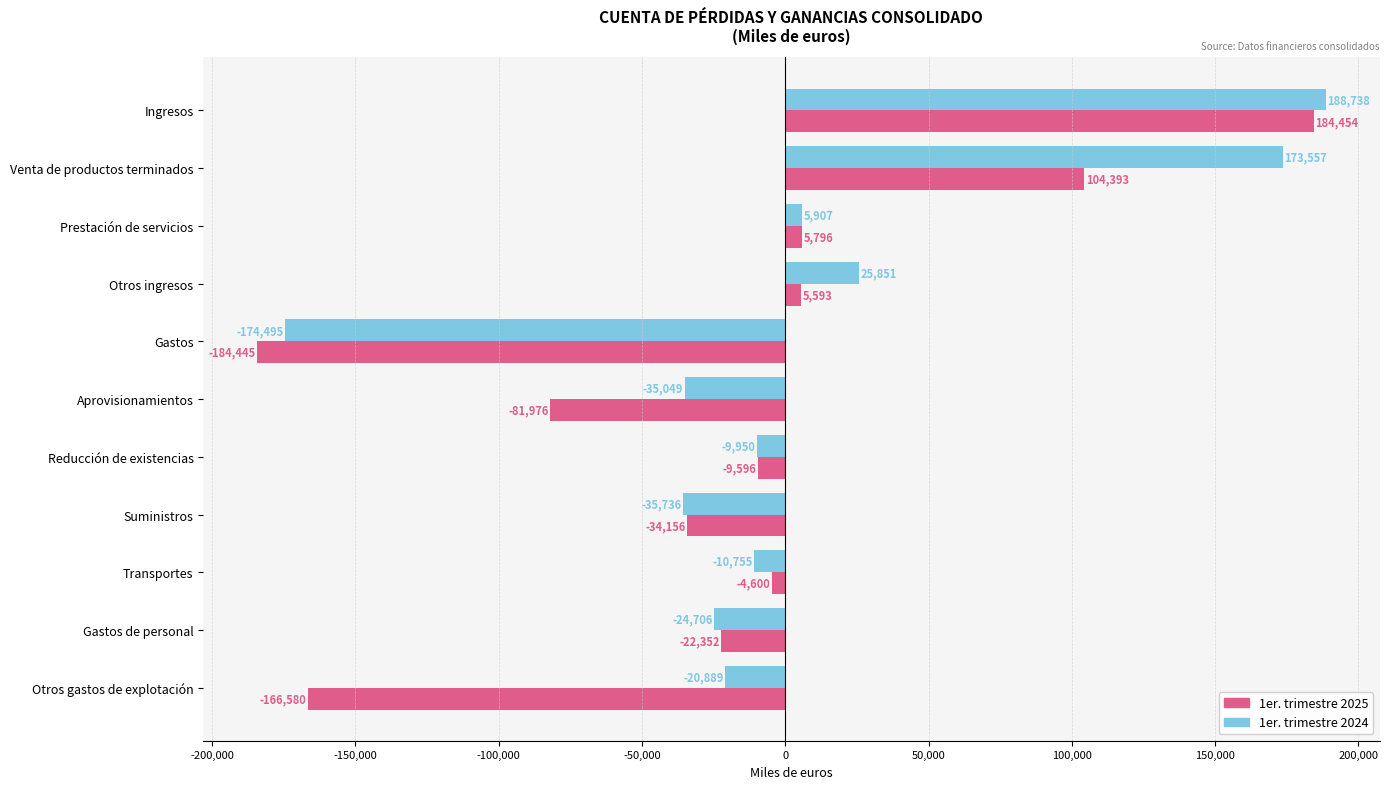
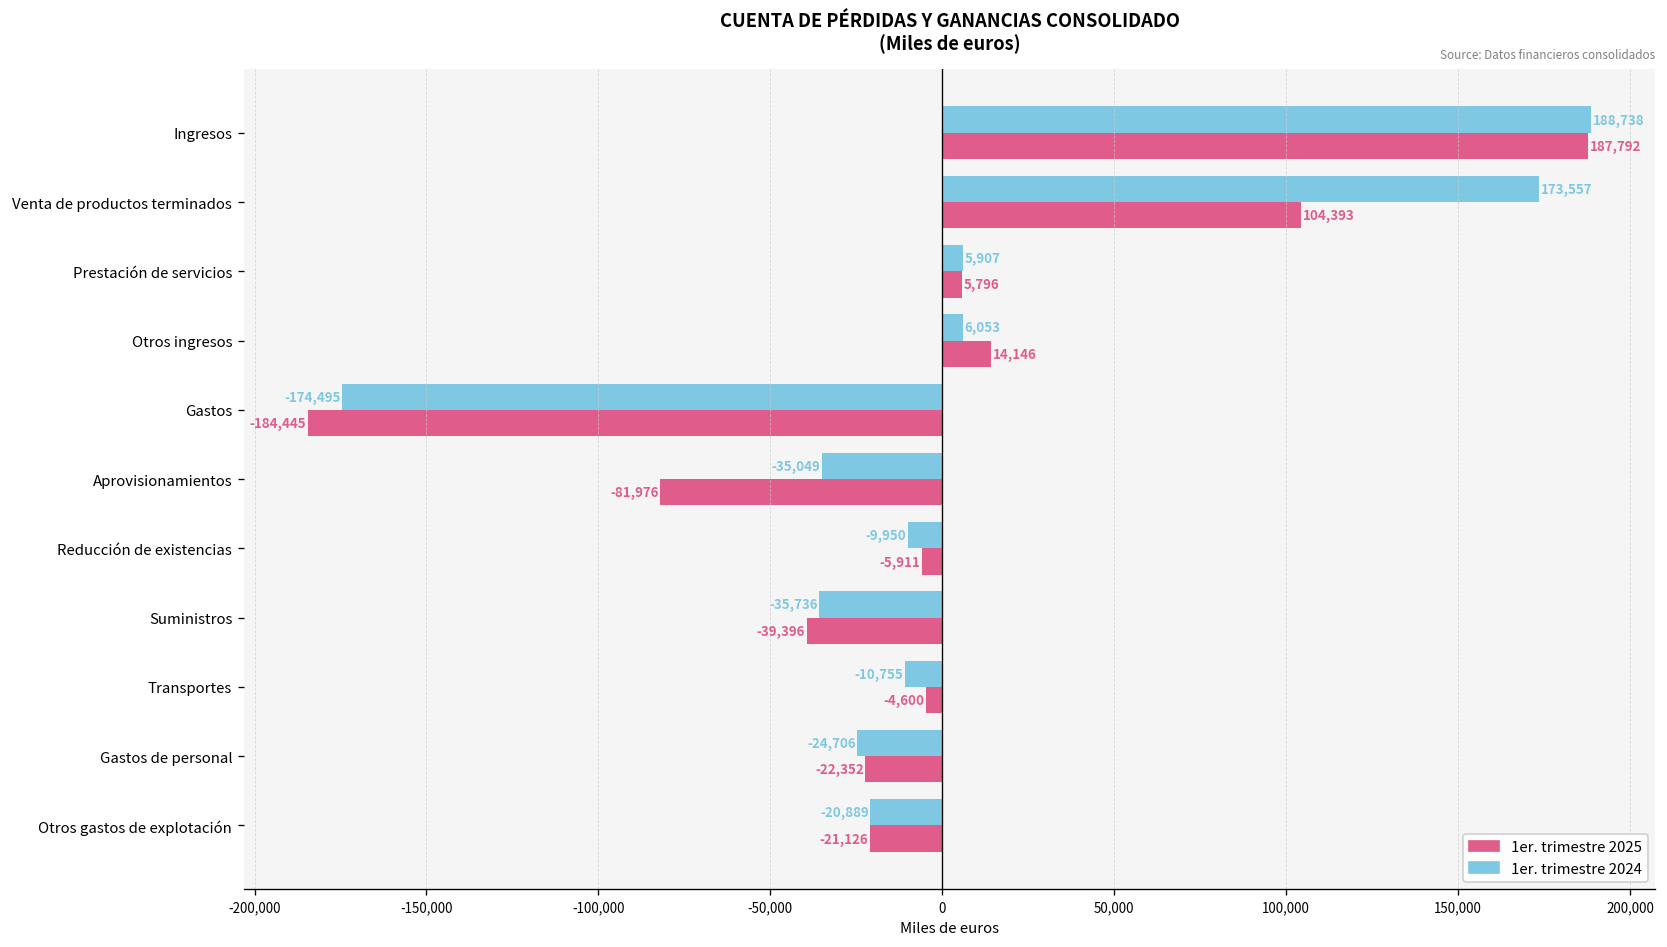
  {
    "1er. trimestre 2025": {
-     "Ingresos": "184,454",
+     "Ingresos": "187,792",
      "Venta de productos terminados": "104,393",
      "Prestación de servicios": "5,796",
-     "Otros ingresos": "5,593",
+     "Otros ingresos": "14,146",
      "Gastos": "-184,445",
      "Aprovisionamientos": "-81,976",
-     "Reducción de existencias": "-9,596",
-     "Suministros": "-34,156",
+     "Reducción de existencias": "-5,911",
+     "Suministros": "-39,396",
      "Transportes": "-4,600",
      "Gastos de personal": "-22,352",
-     "Otros gastos de explotación": "-166,580"
+     "Otros gastos de explotación": "-21,126"
    },
    "1er. trimestre 2024": {
      "Ingresos": "188,738",
      "Venta de productos terminados": "173,557",
      "Prestación de servicios": "5,907",
-     "Otros ingresos": "25,851",
+     "Otros ingresos": "6,053",
      "Gastos": "-174,495",
      "Aprovisionamientos": "-35,049",
      "Reducción de existencias": "-9,950",
      "Suministros": "-35,736",
      "Transportes": "-10,755",
      "Gastos de personal": "-24,706",
      "Otros gastos de explotación": "-20,889"
    }
  }
